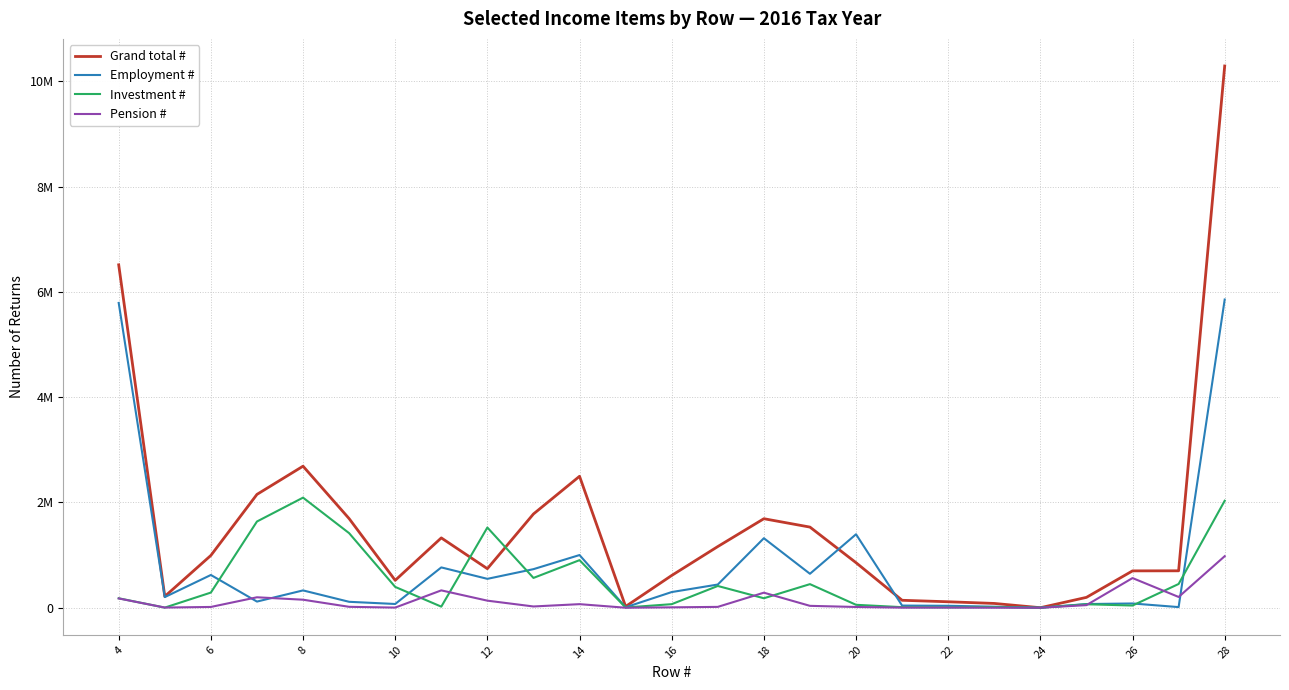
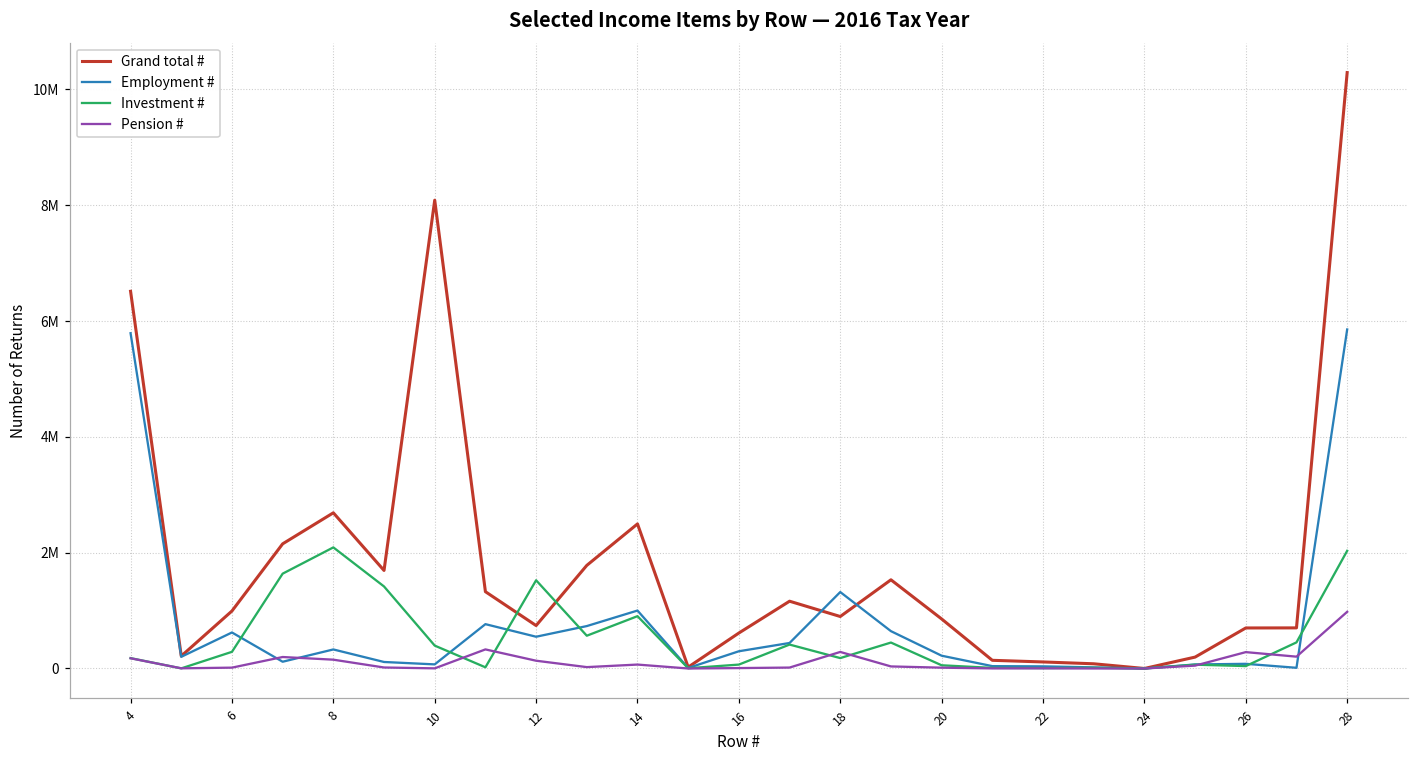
  {
    "Grand total #": {
      "4": 6500000,
      "6": 1000000,
      "8": 2700000,
-     "10": 500000,
+     "10": 8100000,
      "12": 700000,
      "14": 2500000,
      "16": 600000,
-     "18": 1700000,
+     "18": 900000,
      "20": 900000,
      "22": 100000,
      "26": 700000,
      "28": 10300000
    },
    "Employment #": {
      "4": 5800000,
      "6": 600000,
      "8": 300000,
      "10": 100000,
      "12": 500000,
      "14": 1000000,
      "16": 300000,
      "18": 1300000,
-     "20": 1400000,
+     "20": 200000,
      "28": 5900000
    },
    "Investment #": {
      "6": 300000,
      "8": 2100000,
      "10": 400000,
      "12": 1500000,
      "14": 900000,
      "16": 100000,
      "18": 200000,
      "28": 2000000
    },
    "Pension #": {
      "6": 0,
      "8": 200000,
      "10": 0,
      "12": 100000,
      "14": 100000,
      "16": 0,
      "18": 300000,
-     "26": 600000,
+     "26": 300000,
      "28": 1000000
    }
  }
